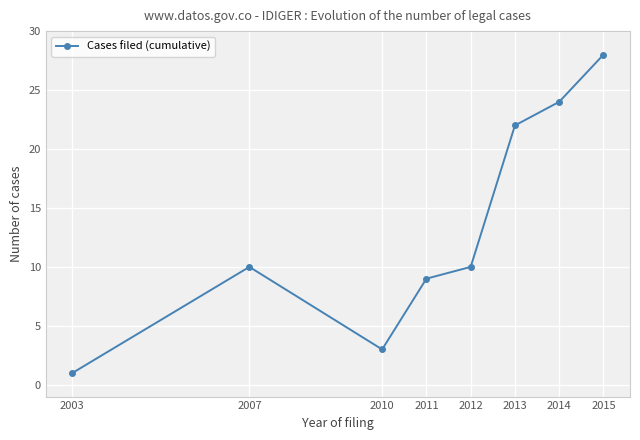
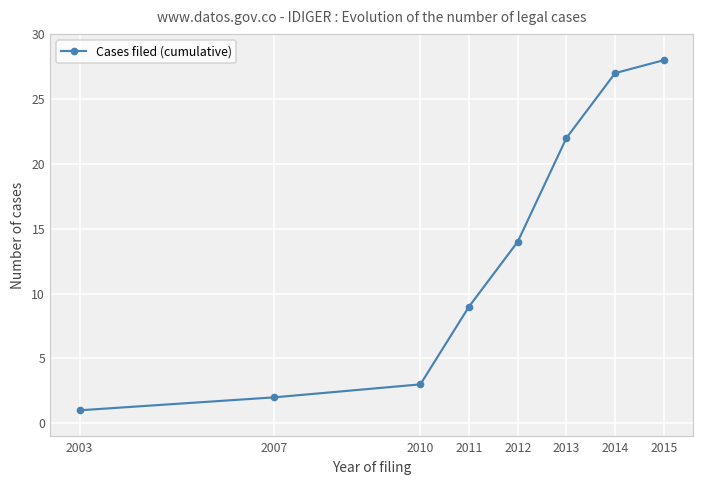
  {
    "2003": 1,
-   "2007": 10,
+   "2007": 2,
    "2010": 3,
    "2011": 9,
-   "2012": 10,
+   "2012": 14,
    "2013": 22,
-   "2014": 24,
+   "2014": 27,
    "2015": 28
  }
